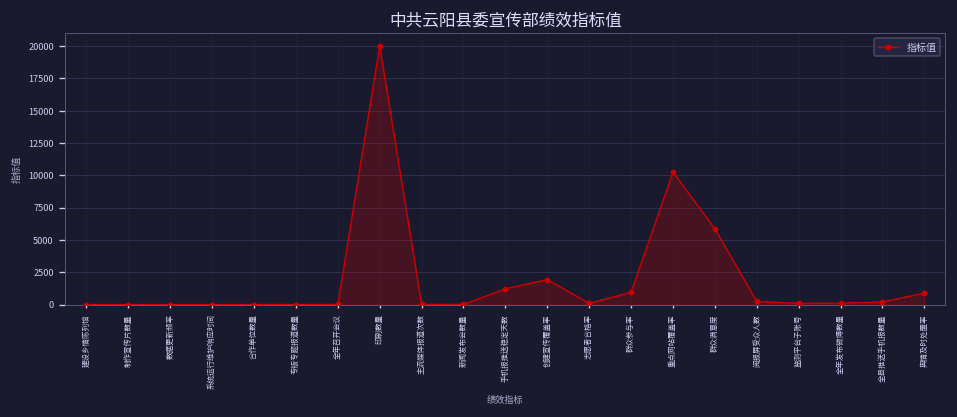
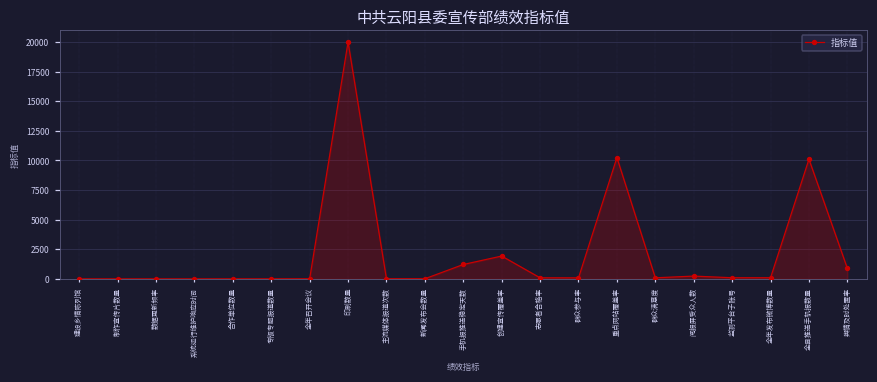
  {
    "建设乡情陈列馆": 0,
    "制作宣传片数量": 0,
    "数据更新频率": 0,
    "系统运行维护响应时间": 0,
    "合作单位数量": 0,
    "专版专题报道数量": 0,
    "全年召开会议": 0,
    "印刷数量": 20000,
    "主流媒体报道次数": 0,
    "新闻发布会数量": 0,
    "手机报推送稳定天数": 1200,
    "创建宣传覆盖率": 1900,
    "志愿者合格率": 100,
-   "群众参与率": 1000,
+   "群众参与率": 100,
    "重点网站覆盖率": 10200,
-   "群众满意度": 5900,
+   "群众满意度": 100,
    "阅报屏受众人数": 200,
    "监测平台子账号": 100,
    "全年发布微博数量": 100,
-   "全县推送手机报数量": 200,
+   "全县推送手机报数量": 10100,
    "舆情及时处置率": 900
  }
